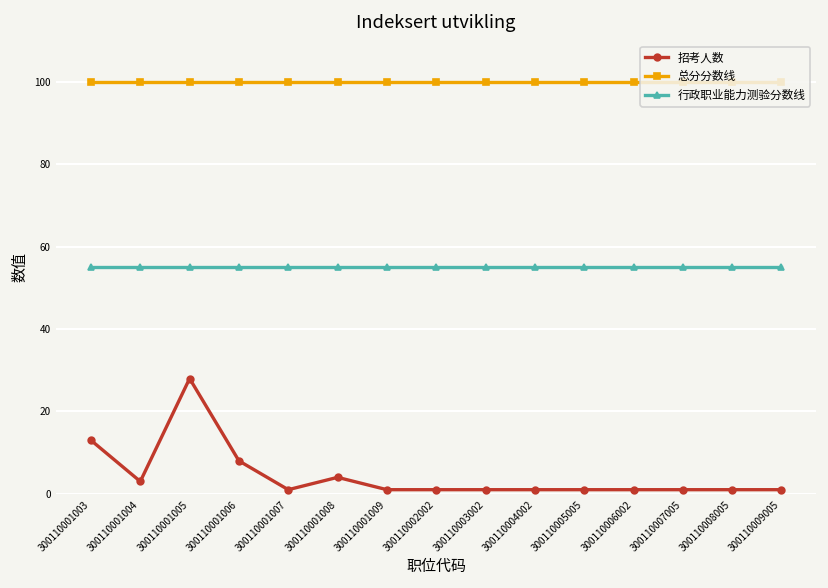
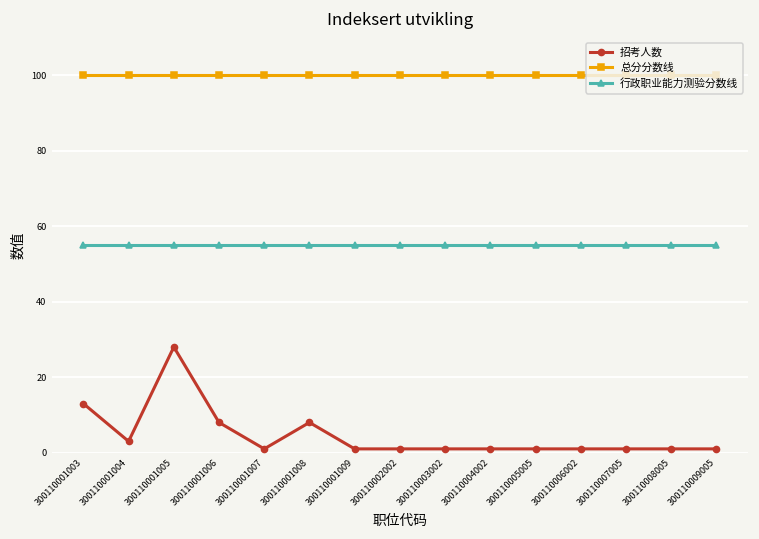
  {
    "招考人数": {
      "300110001003": 13,
      "300110001004": 3,
      "300110001005": 28,
      "300110001006": 8,
      "300110001007": 1,
-     "300110001008": 4,
+     "300110001008": 8,
      "300110001009": 1,
      "300110002002": 1,
      "300110003002": 1,
      "300110004002": 1,
      "300110005005": 1,
      "300110006002": 1,
      "300110007005": 1,
      "300110008005": 1,
      "300110009005": 1
    },
    "总分分数线": {
      "300110001003": 100,
      "300110001004": 100,
      "300110001005": 100,
      "300110001006": 100,
      "300110001007": 100,
      "300110001008": 100,
      "300110001009": 100,
      "300110002002": 100,
      "300110003002": 100,
      "300110004002": 100,
      "300110005005": 100,
      "300110006002": 100
    },
    "行政职业能力测验分数线": {
      "300110001003": 55,
      "300110001004": 55,
      "300110001005": 55,
      "300110001006": 55,
      "300110001007": 55,
      "300110001008": 55,
      "300110001009": 55,
      "300110002002": 55,
      "300110003002": 55,
      "300110004002": 55,
      "300110005005": 55,
      "300110006002": 55,
      "300110007005": 55,
      "300110008005": 55,
      "300110009005": 55
    }
  }
